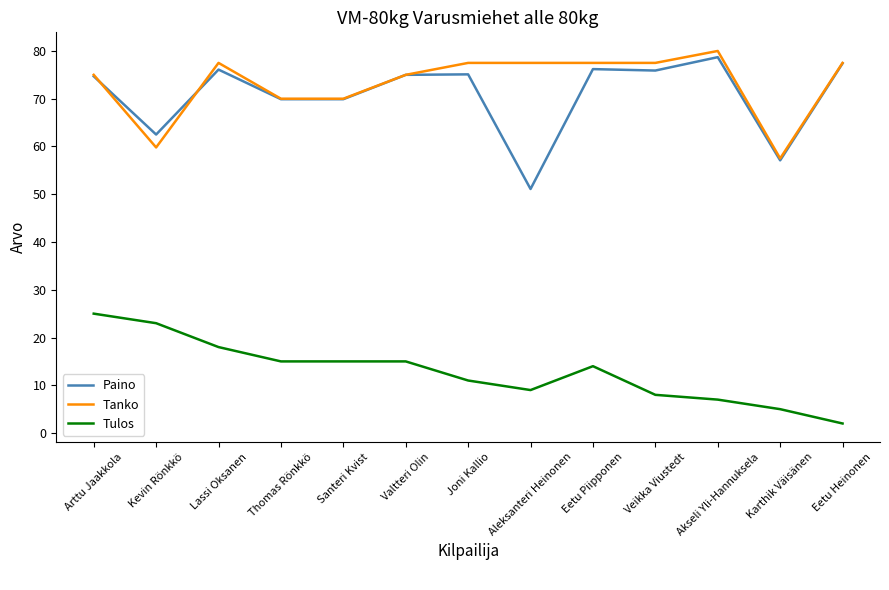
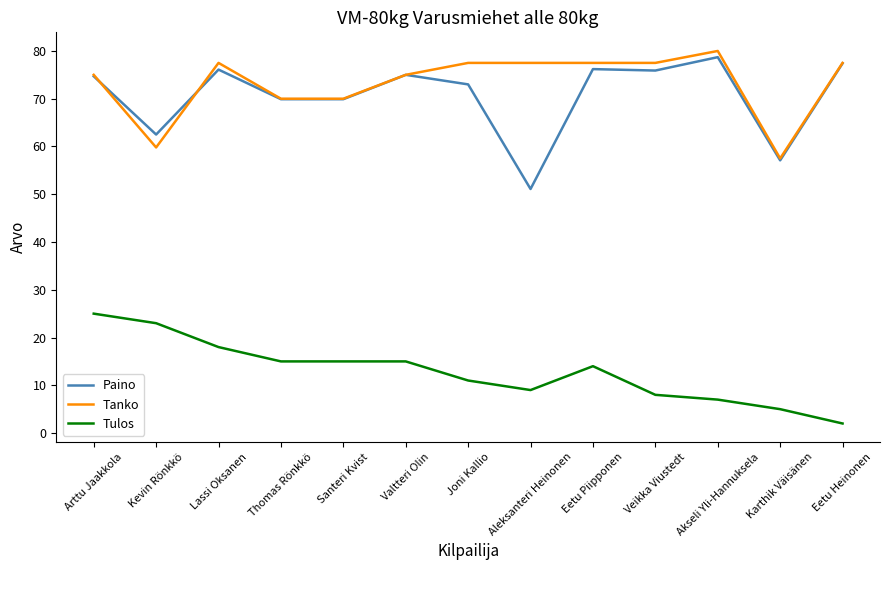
  {
    "Paino": {
      "Kevin Rönkkö": 63,
      "Lassi Oksanen": 76,
-     "Joni Kallio": 75,
+     "Joni Kallio": 73,
      "Aleksanteri Heinonen": 51,
      "Eetu Piipponen": 76,
      "Veikka Viustedt": 76,
      "Akseli Yli-Hannuksela": 79
    },
    "Tanko": {
      "Kevin Rönkkö": 60,
      "Lassi Oksanen": 78,
      "Joni Kallio": 78,
      "Aleksanteri Heinonen": 78,
      "Eetu Piipponen": 78,
      "Veikka Viustedt": 78,
      "Akseli Yli-Hannuksela": 80
    },
    "Tulos": {
      "Arttu Jaakkola": 25,
      "Kevin Rönkkö": 23,
      "Lassi Oksanen": 18,
      "Thomas Rönkkö": 15,
      "Santeri Kvist": 15,
      "Valtteri Olin": 15,
      "Joni Kallio": 11,
      "Aleksanteri Heinonen": 9,
      "Eetu Piipponen": 14,
      "Veikka Viustedt": 8,
      "Akseli Yli-Hannuksela": 7,
      "Karthik Väisänen": 5,
      "Eetu Heinonen": 2
    }
  }
